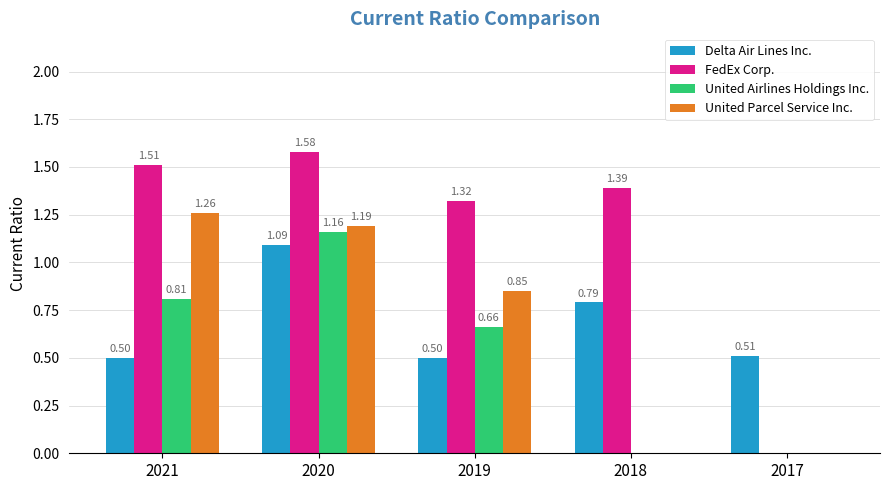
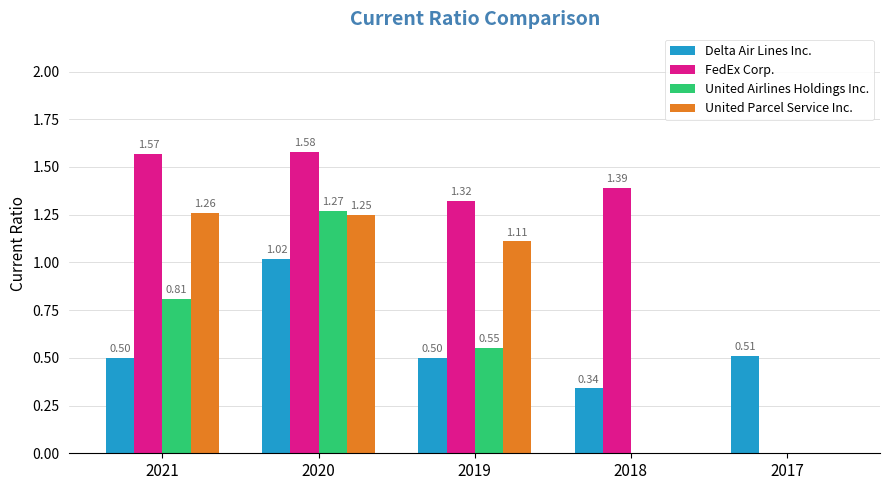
  {
    "Delta Air Lines Inc.": {
      "2021": 0.50,
-     "2020": 1.09,
+     "2020": 1.02,
      "2019": 0.50,
-     "2018": 0.79,
+     "2018": 0.34,
      "2017": 0.51
    },
    "FedEx Corp.": {
-     "2021": 1.51,
+     "2021": 1.57,
      "2020": 1.58,
      "2019": 1.32,
      "2018": 1.39
    },
    "United Airlines Holdings Inc.": {
      "2021": 0.81,
-     "2020": 1.16,
-     "2019": 0.66
+     "2020": 1.27,
+     "2019": 0.55
    },
    "United Parcel Service Inc.": {
      "2021": 1.26,
-     "2020": 1.19,
-     "2019": 0.85
+     "2020": 1.25,
+     "2019": 1.11
    }
  }
